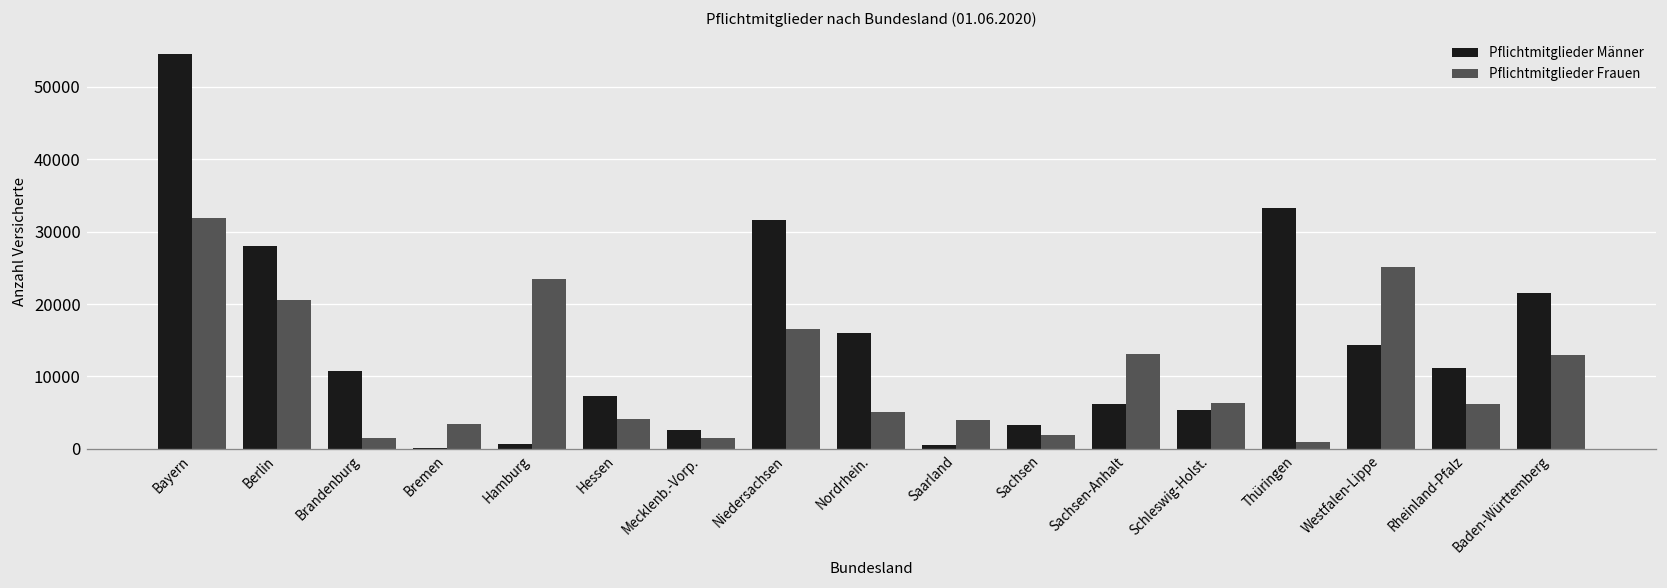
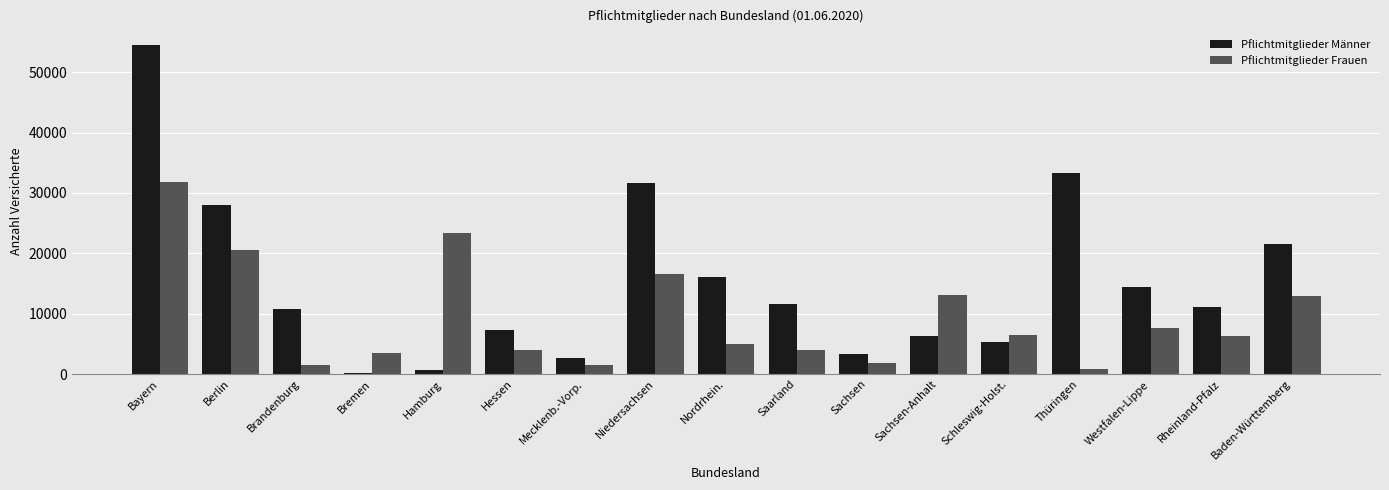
  {
    "Pflichtmitglieder Männer": {
      "Bayern": 55000,
      "Berlin": 28000,
      "Brandenburg": 11000,
      "Hamburg": 1000,
      "Hessen": 7000,
      "Mecklenb.-Vorp.": 3000,
      "Niedersachsen": 32000,
      "Nordrhein.": 16000,
-     "Saarland": 1000,
+     "Saarland": 12000,
      "Sachsen": 3000,
      "Sachsen-Anhalt": 6000,
      "Schleswig-Holst.": 5000,
      "Thüringen": 33000,
      "Westfalen-Lippe": 14000,
      "Rheinland-Pfalz": 11000,
      "Baden-Württemberg": 22000
    },
    "Pflichtmitglieder Frauen": {
      "Bayern": 32000,
      "Berlin": 21000,
      "Brandenburg": 1000,
      "Bremen": 3000,
      "Hamburg": 23000,
      "Hessen": 4000,
      "Mecklenb.-Vorp.": 1000,
      "Niedersachsen": 17000,
      "Nordrhein.": 5000,
      "Saarland": 4000,
      "Sachsen": 2000,
      "Sachsen-Anhalt": 13000,
      "Schleswig-Holst.": 6000,
      "Thüringen": 1000,
-     "Westfalen-Lippe": 25000,
+     "Westfalen-Lippe": 8000,
      "Rheinland-Pfalz": 6000,
      "Baden-Württemberg": 13000
    }
  }
